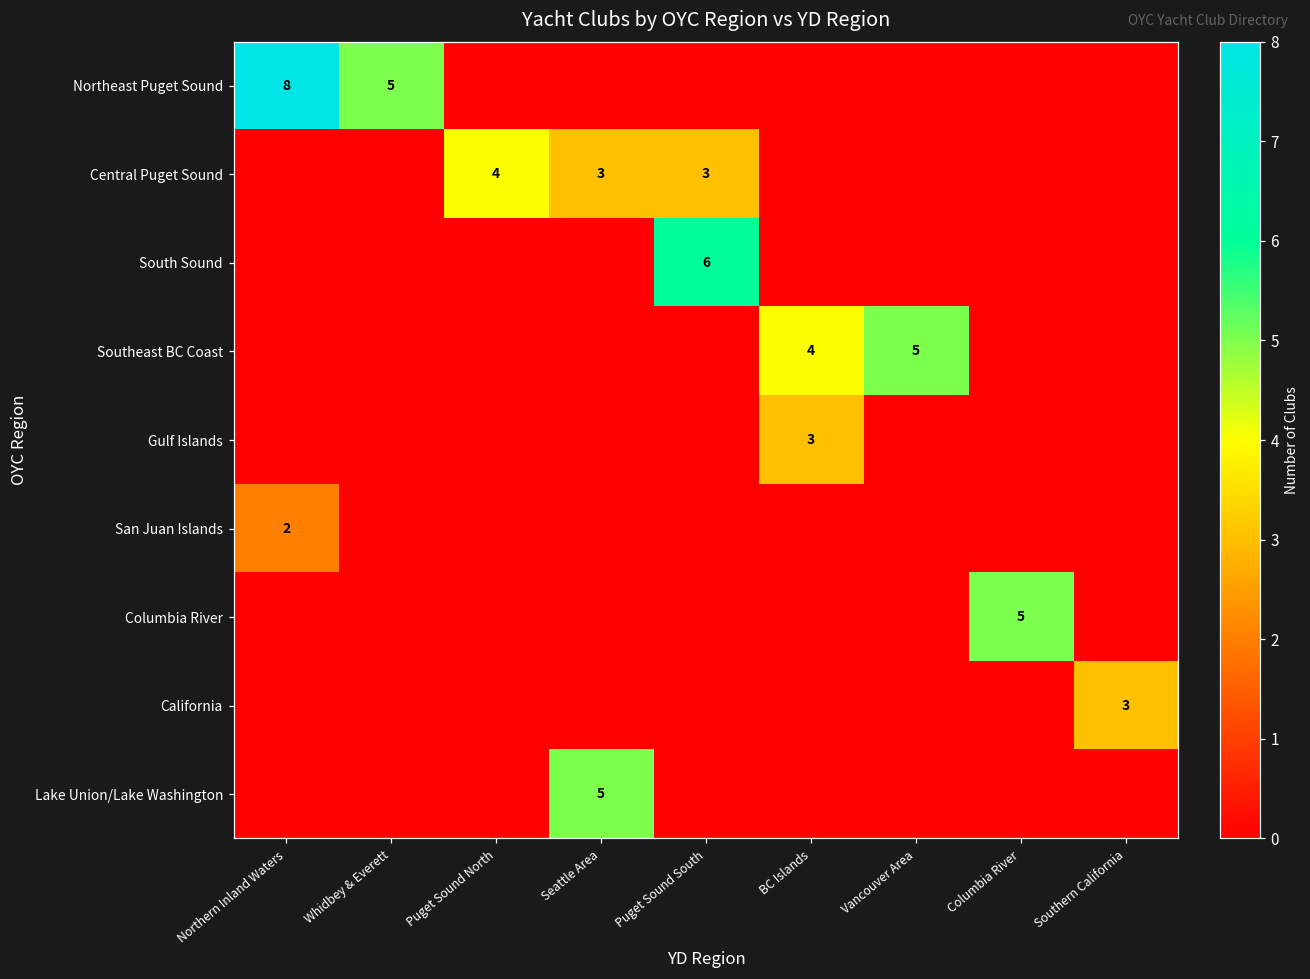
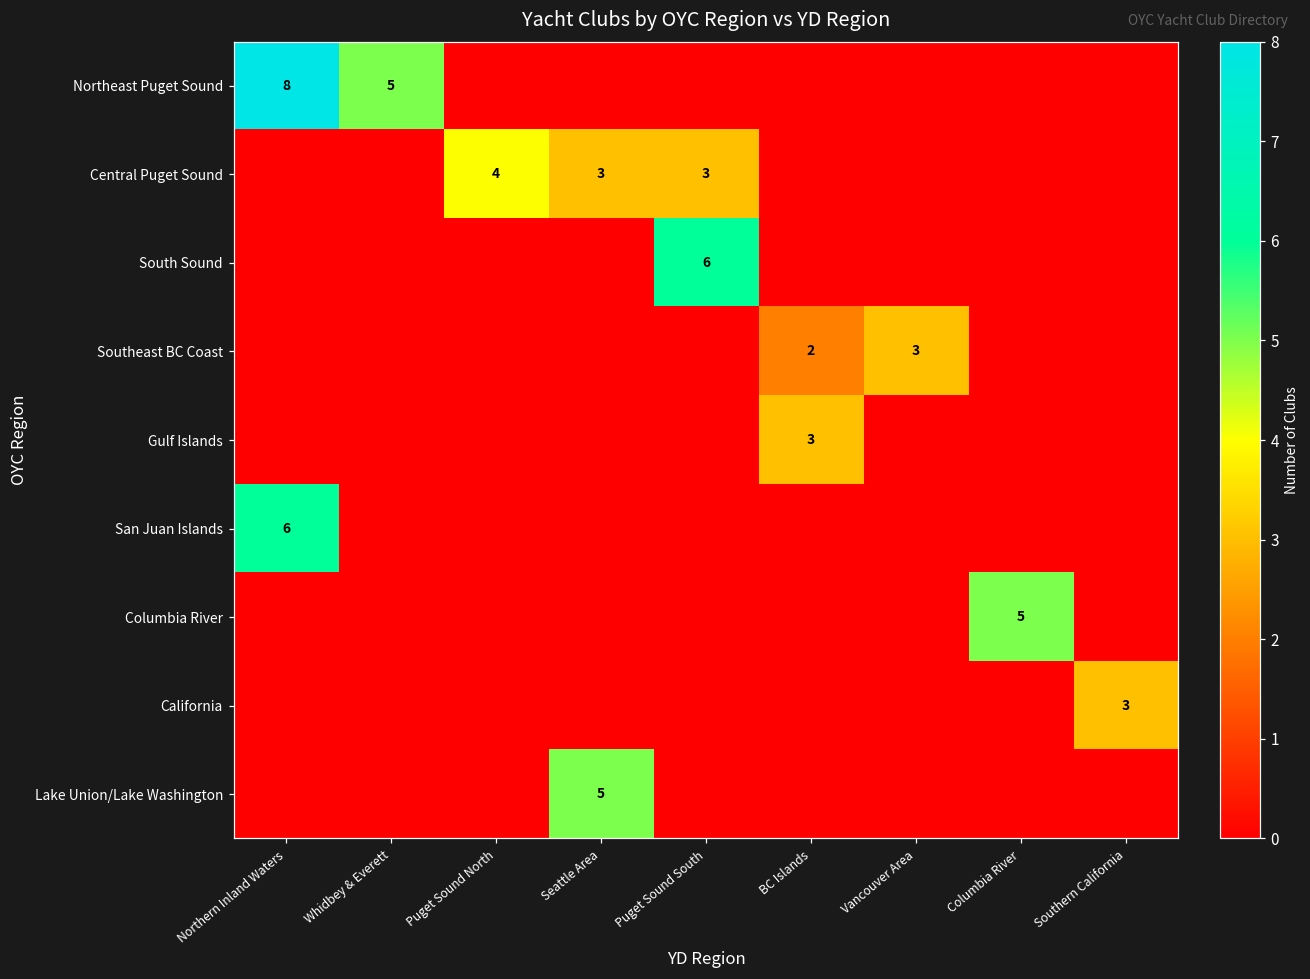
  {
    "Northeast Puget Sound": {
      "Northern Inland Waters": 8,
      "Whidbey & Everett": 5
    },
    "Central Puget Sound": {
      "Puget Sound North": 4,
      "Seattle Area": 3,
      "Puget Sound South": 3
    },
    "South Sound": {
      "Puget Sound South": 6
    },
    "Southeast BC Coast": {
-     "BC Islands": 4,
-     "Vancouver Area": 5
+     "BC Islands": 2,
+     "Vancouver Area": 3
    },
    "Gulf Islands": {
      "BC Islands": 3
    },
    "San Juan Islands": {
-     "Northern Inland Waters": 2
+     "Northern Inland Waters": 6
    },
    "Columbia River": {
      "Columbia River": 5
    },
    "California": {
      "Southern California": 3
    },
    "Lake Union/Lake Washington": {
      "Seattle Area": 5
    }
  }
